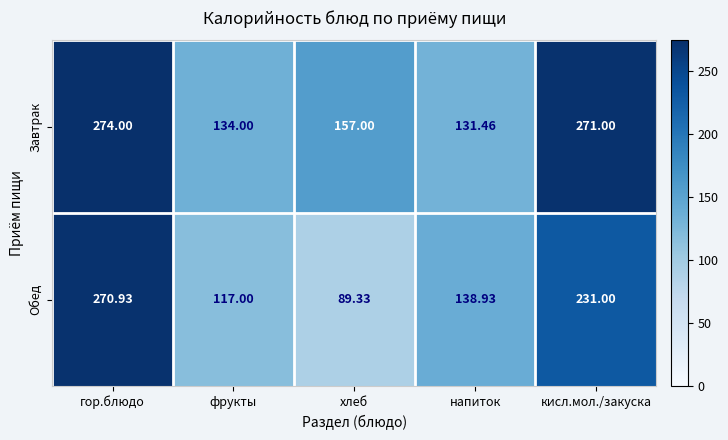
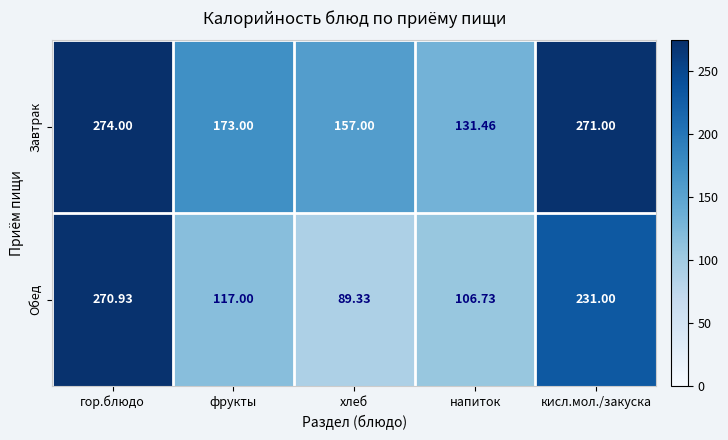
  {
    "Завтрак": {
      "гор.блюдо": 274.00,
-     "фрукты": 134.00,
+     "фрукты": 173.00,
      "хлеб": 157.00,
      "напиток": 131.46,
      "кисл.мол./закуска": 271.00
    },
    "Обед": {
      "гор.блюдо": 270.93,
      "фрукты": 117.00,
      "хлеб": 89.33,
-     "напиток": 138.93,
+     "напиток": 106.73,
      "кисл.мол./закуска": 231.00
    }
  }
